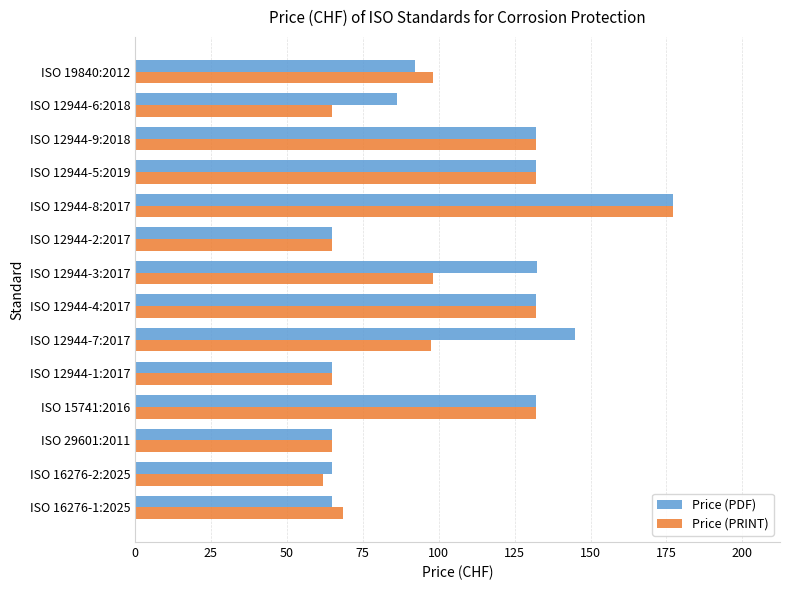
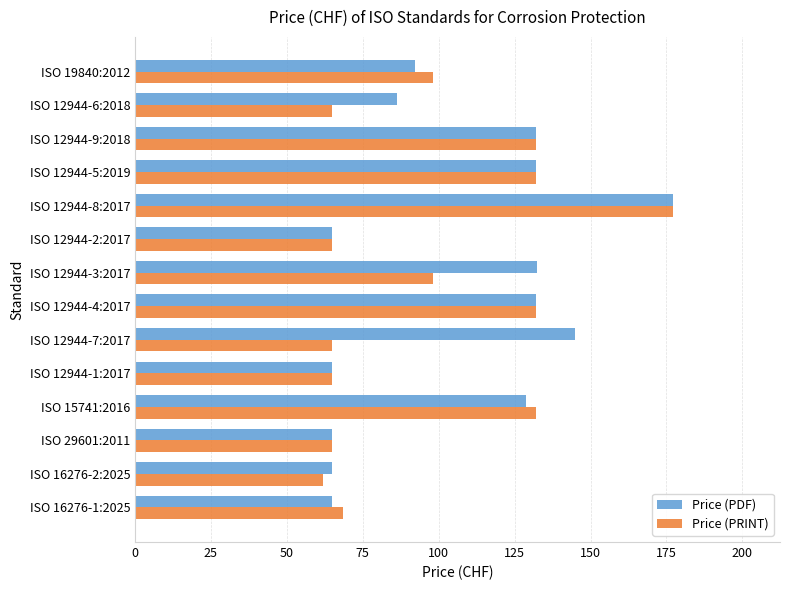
  {
    "Price (PDF)": {
      "ISO 19840:2012": 92,
      "ISO 12944-6:2018": 86,
      "ISO 12944-9:2018": 132,
      "ISO 12944-5:2019": 132,
      "ISO 12944-8:2017": 177,
      "ISO 12944-2:2017": 65,
      "ISO 12944-3:2017": 132,
      "ISO 12944-4:2017": 132,
      "ISO 12944-7:2017": 145,
      "ISO 12944-1:2017": 65,
-     "ISO 15741:2016": 132,
+     "ISO 15741:2016": 129,
      "ISO 29601:2011": 65,
      "ISO 16276-2:2025": 65,
      "ISO 16276-1:2025": 65
    },
    "Price (PRINT)": {
      "ISO 19840:2012": 98,
      "ISO 12944-6:2018": 65,
      "ISO 12944-9:2018": 132,
      "ISO 12944-5:2019": 132,
      "ISO 12944-8:2017": 177,
      "ISO 12944-2:2017": 65,
      "ISO 12944-3:2017": 98,
      "ISO 12944-4:2017": 132,
-     "ISO 12944-7:2017": 98,
+     "ISO 12944-7:2017": 65,
      "ISO 12944-1:2017": 65,
      "ISO 15741:2016": 132,
      "ISO 29601:2011": 65,
      "ISO 16276-2:2025": 62,
      "ISO 16276-1:2025": 69
    }
  }
